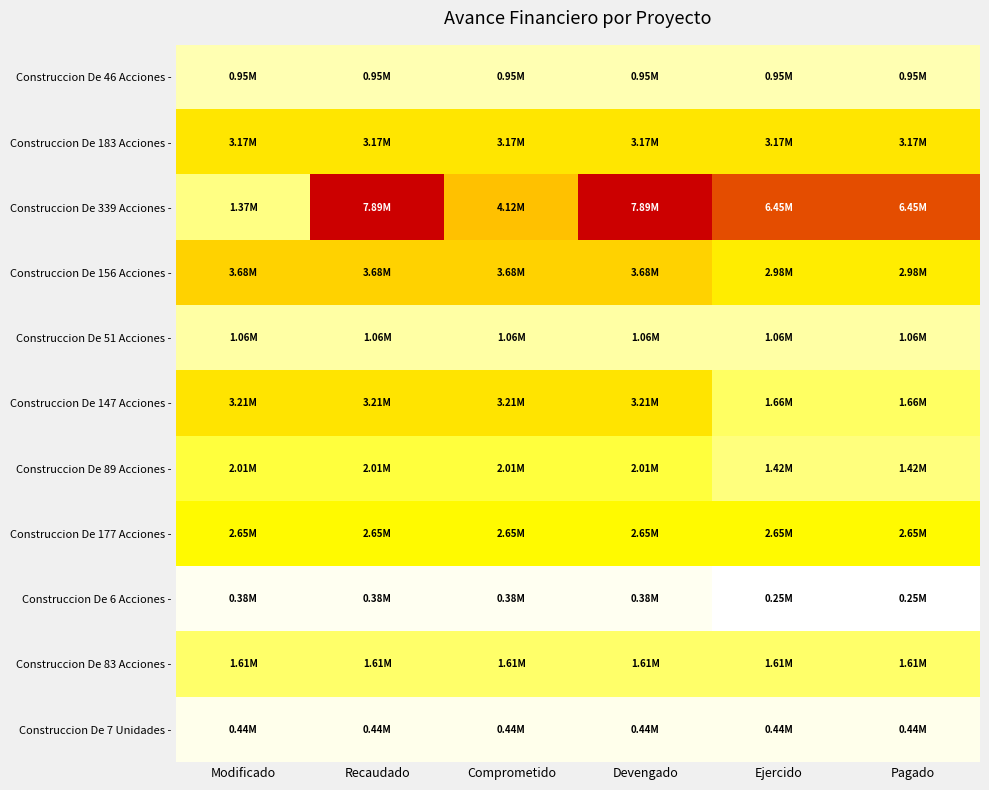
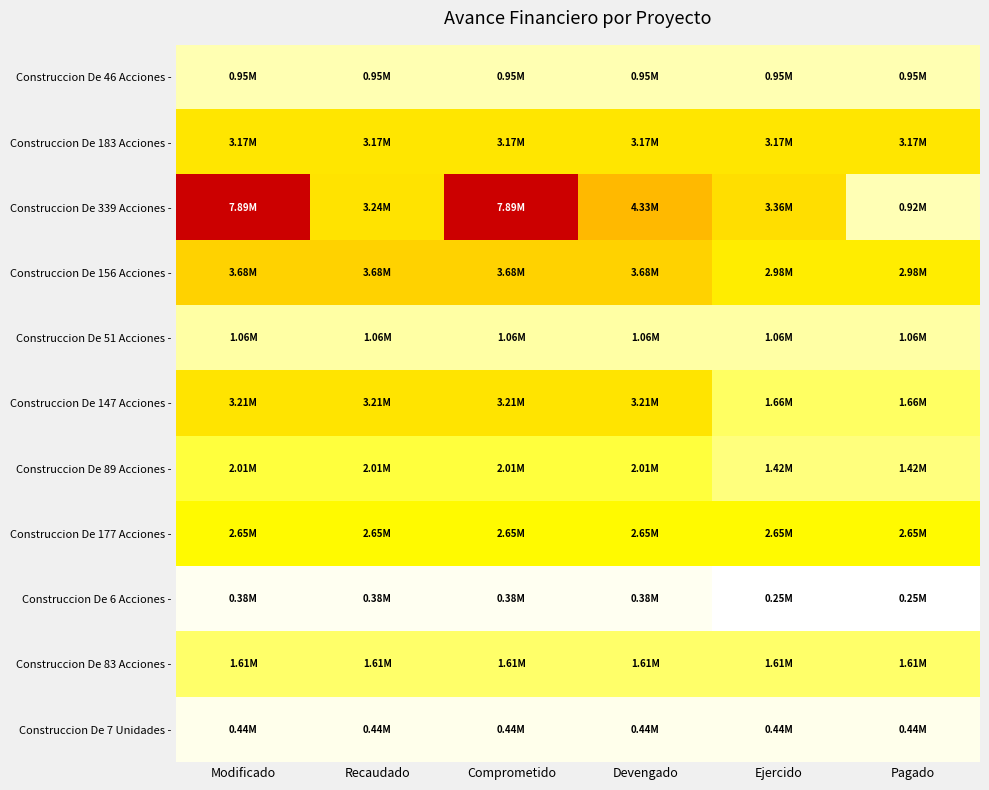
  {
    "Construccion De 46 Acciones -": {
      "Modificado": "0.95M",
      "Recaudado": "0.95M",
      "Comprometido": "0.95M",
      "Devengado": "0.95M",
      "Ejercido": "0.95M",
      "Pagado": "0.95M"
    },
    "Construccion De 183 Acciones -": {
      "Modificado": "3.17M",
      "Recaudado": "3.17M",
      "Comprometido": "3.17M",
      "Devengado": "3.17M",
      "Ejercido": "3.17M",
      "Pagado": "3.17M"
    },
    "Construccion De 339 Acciones -": {
-     "Modificado": "1.37M",
-     "Recaudado": "7.89M",
-     "Comprometido": "4.12M",
-     "Devengado": "7.89M",
-     "Ejercido": "6.45M",
-     "Pagado": "6.45M"
+     "Modificado": "7.89M",
+     "Recaudado": "3.24M",
+     "Comprometido": "7.89M",
+     "Devengado": "4.33M",
+     "Ejercido": "3.36M",
+     "Pagado": "0.92M"
    },
    "Construccion De 156 Acciones -": {
      "Modificado": "3.68M",
      "Recaudado": "3.68M",
      "Comprometido": "3.68M",
      "Devengado": "3.68M",
      "Ejercido": "2.98M",
      "Pagado": "2.98M"
    },
    "Construccion De 51 Acciones -": {
      "Modificado": "1.06M",
      "Recaudado": "1.06M",
      "Comprometido": "1.06M",
      "Devengado": "1.06M",
      "Ejercido": "1.06M",
      "Pagado": "1.06M"
    },
    "Construccion De 147 Acciones -": {
      "Modificado": "3.21M",
      "Recaudado": "3.21M",
      "Comprometido": "3.21M",
      "Devengado": "3.21M",
      "Ejercido": "1.66M",
      "Pagado": "1.66M"
    },
    "Construccion De 89 Acciones -": {
      "Modificado": "2.01M",
      "Recaudado": "2.01M",
      "Comprometido": "2.01M",
      "Devengado": "2.01M",
      "Ejercido": "1.42M",
      "Pagado": "1.42M"
    },
    "Construccion De 177 Acciones -": {
      "Modificado": "2.65M",
      "Recaudado": "2.65M",
      "Comprometido": "2.65M",
      "Devengado": "2.65M",
      "Ejercido": "2.65M",
      "Pagado": "2.65M"
    },
    "Construccion De 6 Acciones -": {
      "Modificado": "0.38M",
      "Recaudado": "0.38M",
      "Comprometido": "0.38M",
      "Devengado": "0.38M",
      "Ejercido": "0.25M",
      "Pagado": "0.25M"
    },
    "Construccion De 83 Acciones -": {
      "Modificado": "1.61M",
      "Recaudado": "1.61M",
      "Comprometido": "1.61M",
      "Devengado": "1.61M",
      "Ejercido": "1.61M",
      "Pagado": "1.61M"
    },
    "Construccion De 7 Unidades -": {
      "Modificado": "0.44M",
      "Recaudado": "0.44M",
      "Comprometido": "0.44M",
      "Devengado": "0.44M",
      "Ejercido": "0.44M",
      "Pagado": "0.44M"
    }
  }
